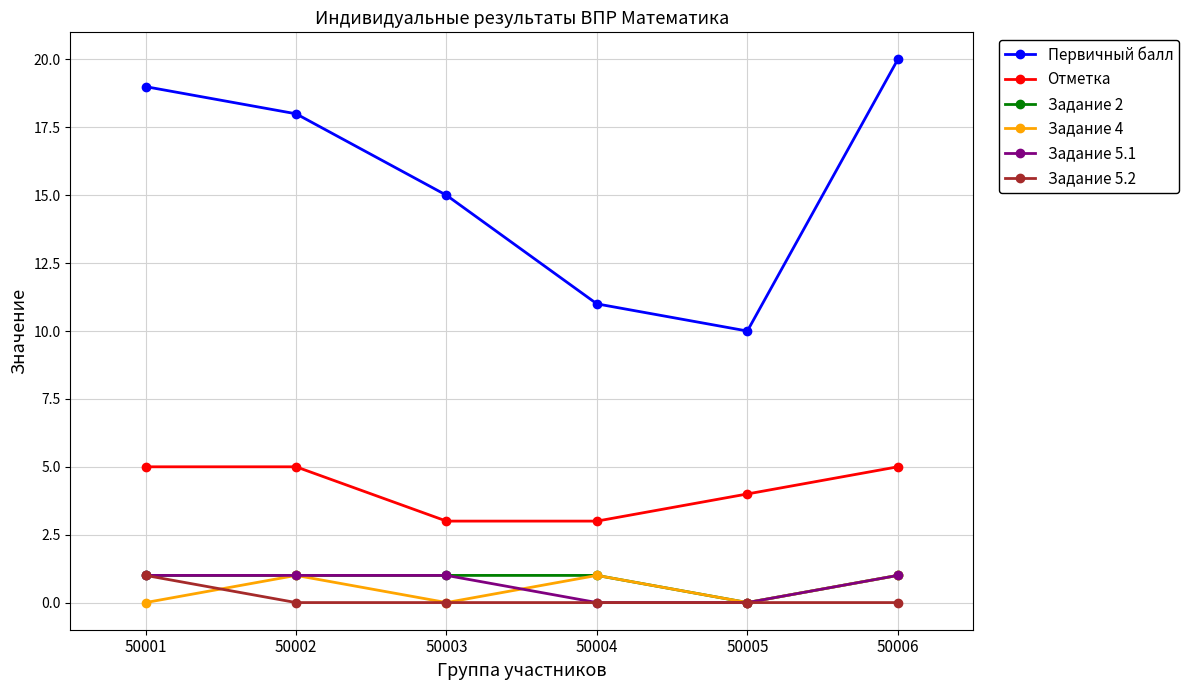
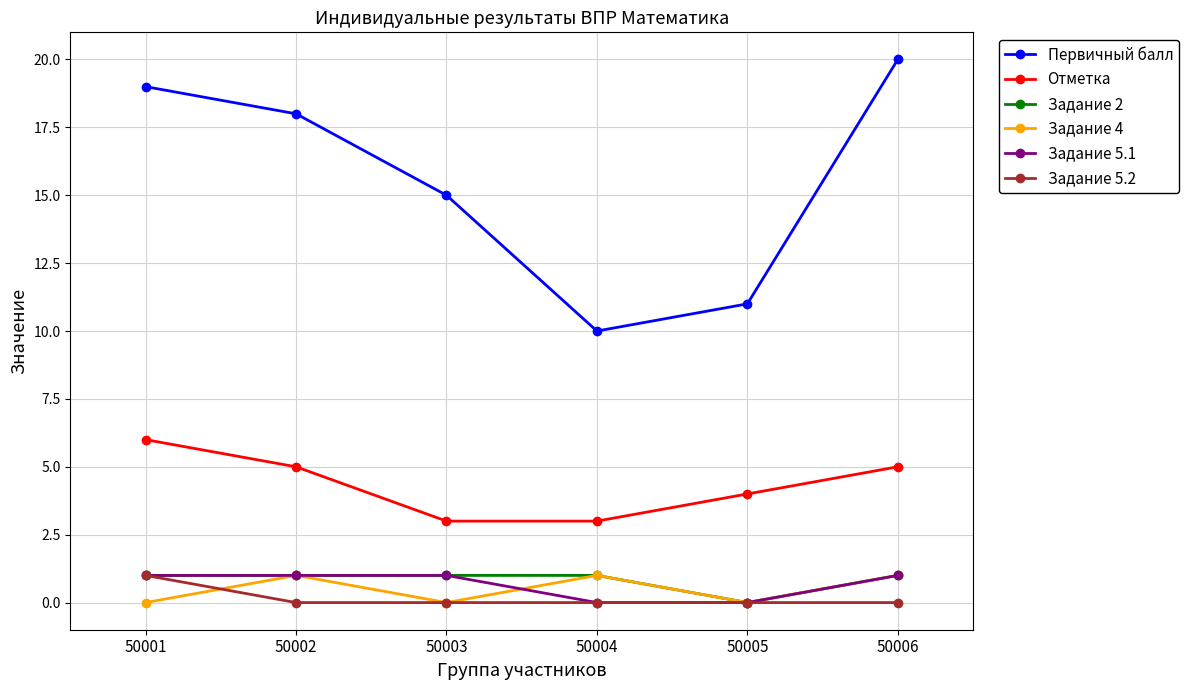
  {
    "Первичный балл": {
      "50001": 19,
      "50002": 18,
      "50003": 15,
-     "50004": 11,
-     "50005": 10,
+     "50004": 10,
+     "50005": 11,
      "50006": 20
    },
    "Отметка": {
-     "50001": 5,
+     "50001": 6,
      "50002": 5,
      "50003": 3,
      "50004": 3,
      "50005": 4,
      "50006": 5
    },
    "Задание 4": {
      "50001": 0
    },
    "Задание 5.2": {
      "50002": 0,
      "50006": 0
    }
  }
